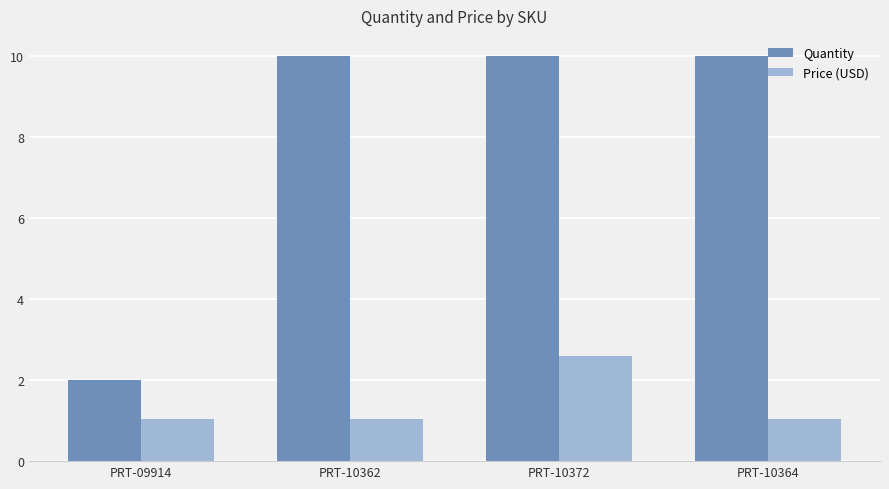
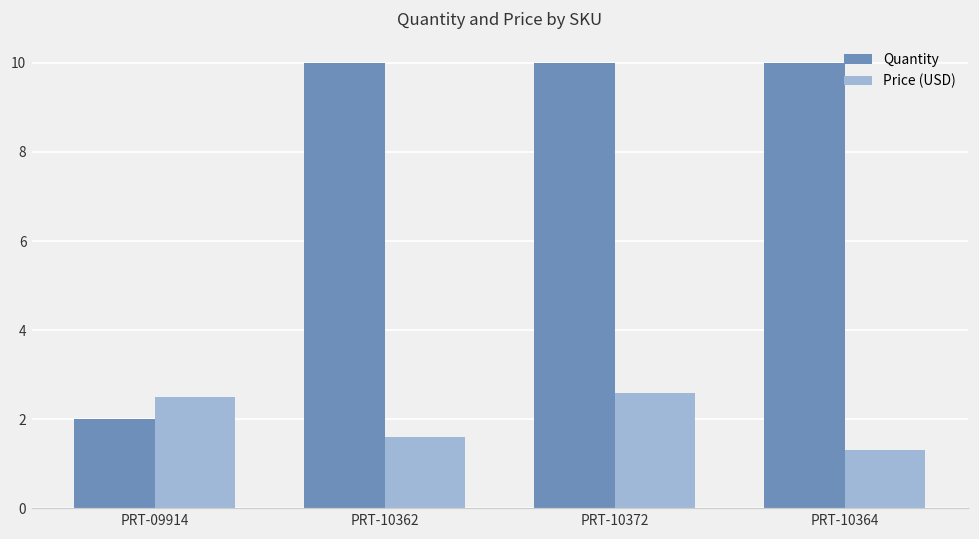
  {
    "Quantity": {
      "PRT-09914": 2.0,
      "PRT-10362": 10.0,
      "PRT-10372": 10.0,
      "PRT-10364": 10.0
    },
    "Price (USD)": {
-     "PRT-09914": 1.1,
-     "PRT-10362": 1.1,
+     "PRT-09914": 2.5,
+     "PRT-10362": 1.6,
      "PRT-10372": 2.6,
-     "PRT-10364": 1.1
+     "PRT-10364": 1.3
    }
  }
